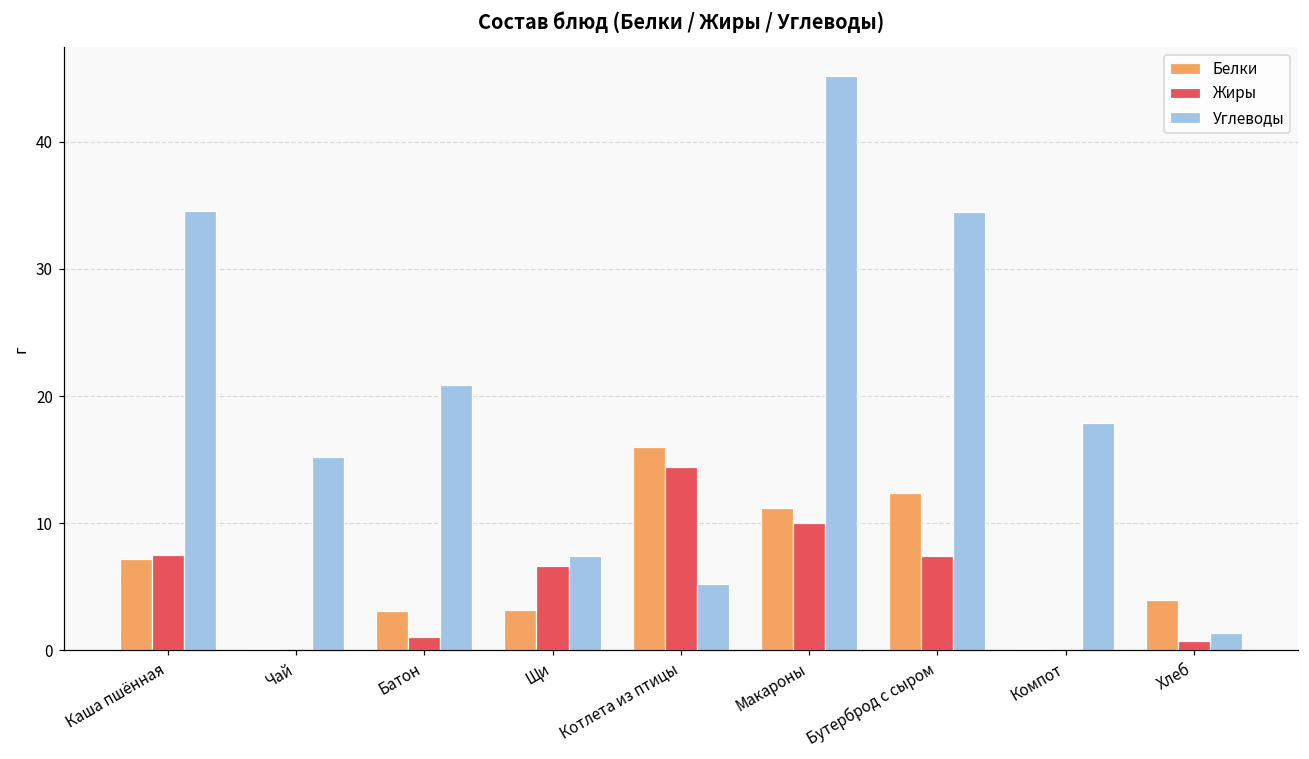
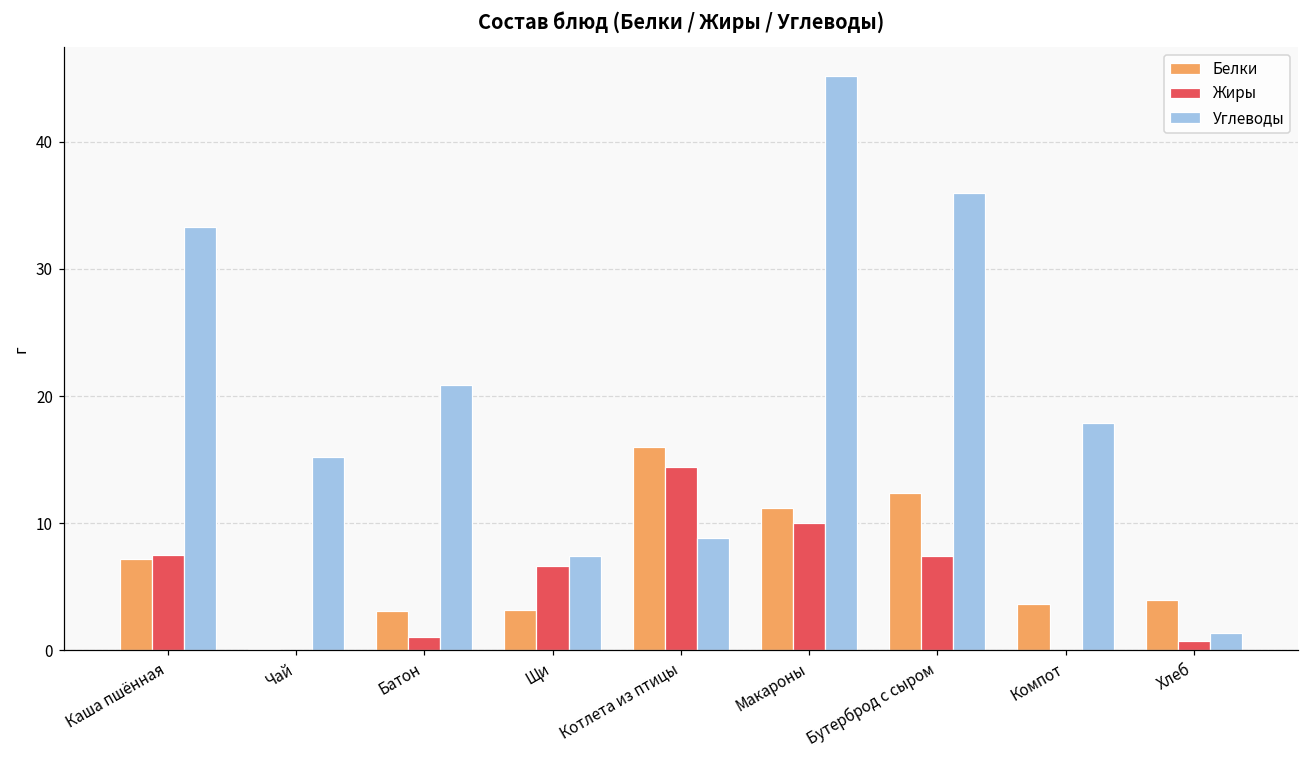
  {
    "Белки": {
      "Каша пшённая": 7.2,
      "Батон": 3.1,
      "Щи": 3.2,
      "Котлета из птицы": 16.0,
      "Макароны": 11.2,
      "Бутерброд с сыром": 12.4,
-     "Компот": 0.1,
+     "Компот": 3.7,
      "Хлеб": 4.0
    },
    "Жиры": {
      "Каша пшённая": 7.5,
      "Батон": 1.1,
      "Щи": 6.7,
      "Котлета из птицы": 14.4,
      "Макароны": 10.0,
      "Бутерброд с сыром": 7.5,
      "Хлеб": 0.7
    },
    "Углеводы": {
-     "Каша пшённая": 34.5,
+     "Каша пшённая": 33.3,
      "Чай": 15.2,
      "Батон": 20.9,
      "Щи": 7.4,
-     "Котлета из птицы": 5.2,
+     "Котлета из птицы": 8.9,
      "Макароны": 45.2,
-     "Бутерброд с сыром": 34.5,
+     "Бутерброд с сыром": 36.0,
      "Компот": 17.9,
      "Хлеб": 1.4
    }
  }
